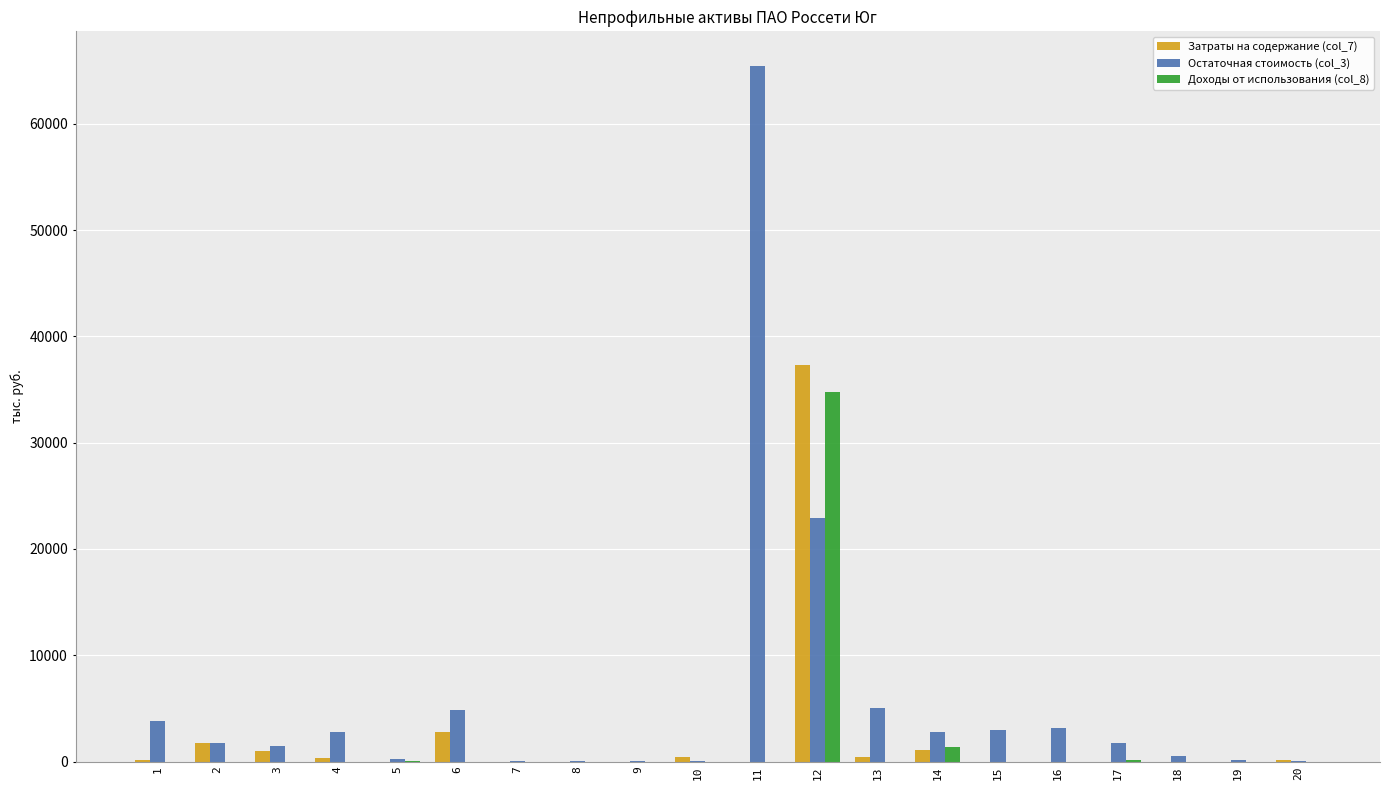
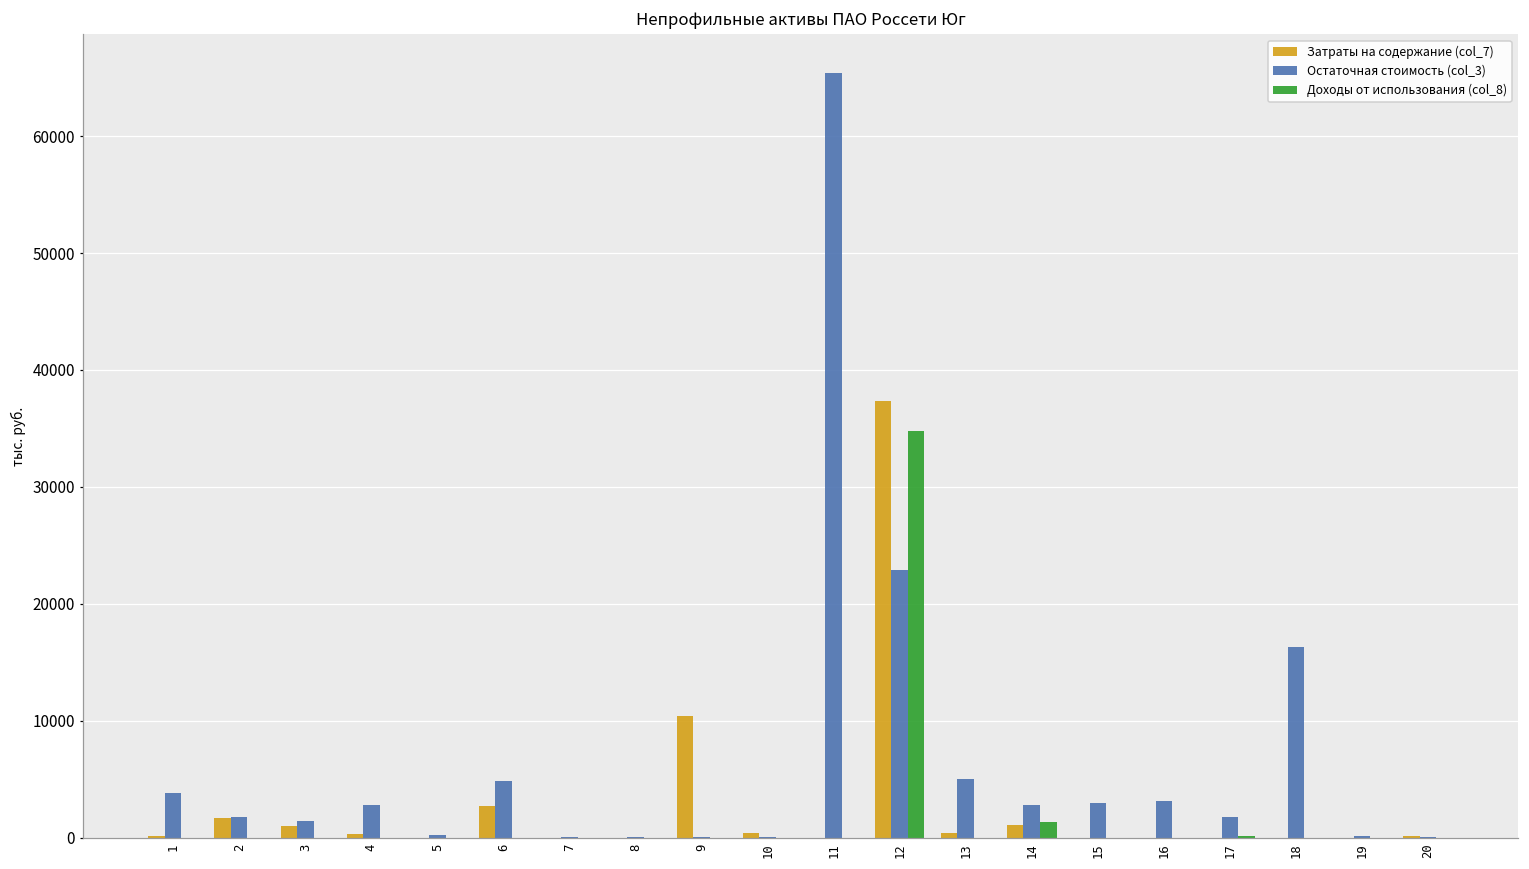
  {
    "Затраты на содержание (col_7)": {
      "2": 1700,
      "3": 1000,
      "4": 300,
      "6": 2800,
-     "9": 0,
+     "9": 10400,
      "10": 400,
      "11": 0,
      "12": 37300,
      "13": 400,
      "14": 1100,
      "15": 0,
      "16": 0,
      "17": 0,
      "18": 0,
      "19": 0
    },
    "Остаточная стоимость (col_3)": {
      "1": 3800,
      "2": 1800,
      "3": 1500,
      "4": 2800,
      "5": 300,
      "6": 4900,
      "11": 65400,
      "12": 22900,
      "13": 5100,
      "14": 2800,
      "15": 3000,
      "16": 3200,
      "17": 1800,
-     "18": 500
+     "18": 16300
    },
    "Доходы от использования (col_8)": {
      "1": 0,
      "2": 0,
      "3": 0,
      "4": 0,
      "6": 0,
      "7": 0,
      "8": 0,
      "9": 0,
      "10": 0,
      "11": 0,
      "12": 34800,
      "13": 0,
      "14": 1400,
      "15": 0,
      "16": 0,
      "18": 0,
      "20": 0
    }
  }
